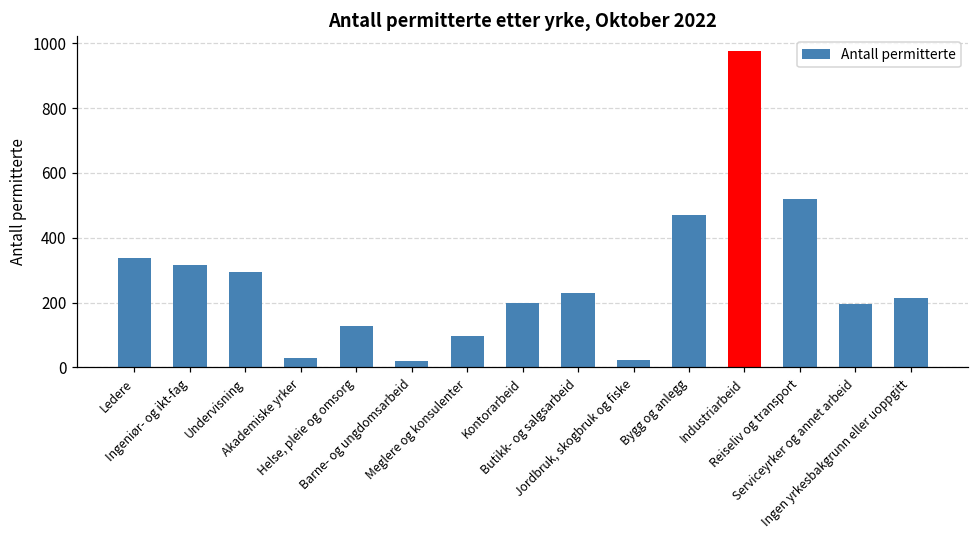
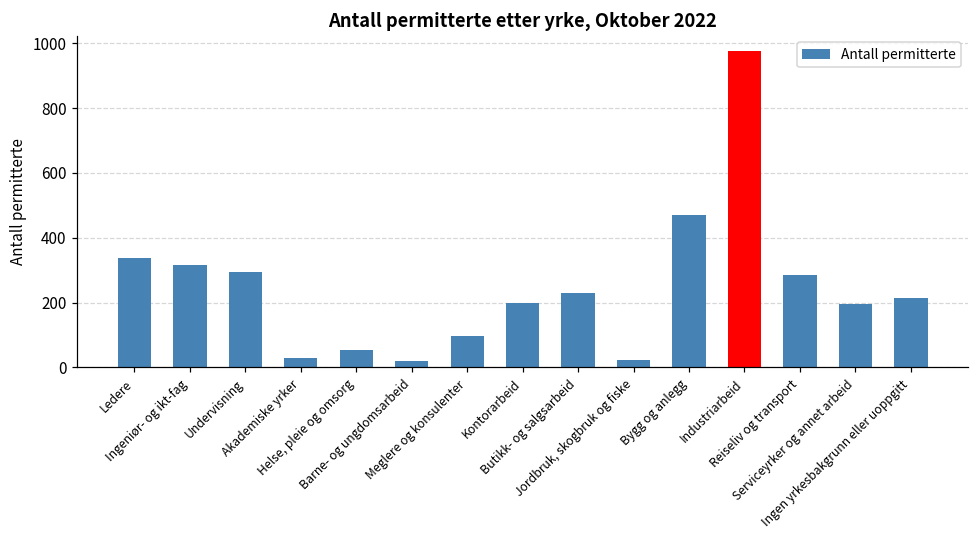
  {
    "Ledere": 340,
    "Ingeniør- og ikt-fag": 320,
    "Undervisning": 300,
    "Akademiske yrker": 30,
-   "Helse, pleie og omsorg": 130,
+   "Helse, pleie og omsorg": 50,
    "Barne- og ungdomsarbeid": 20,
    "Meglere og konsulenter": 100,
    "Kontorarbeid": 200,
    "Butikk- og salgsarbeid": 230,
    "Jordbruk, skogbruk og fiske": 20,
    "Bygg og anlegg": 470,
    "Industriarbeid": 980,
-   "Reiseliv og transport": 520,
+   "Reiseliv og transport": 290,
    "Serviceyrker og annet arbeid": 200,
    "Ingen yrkesbakgrunn eller uoppgitt": 210
  }
